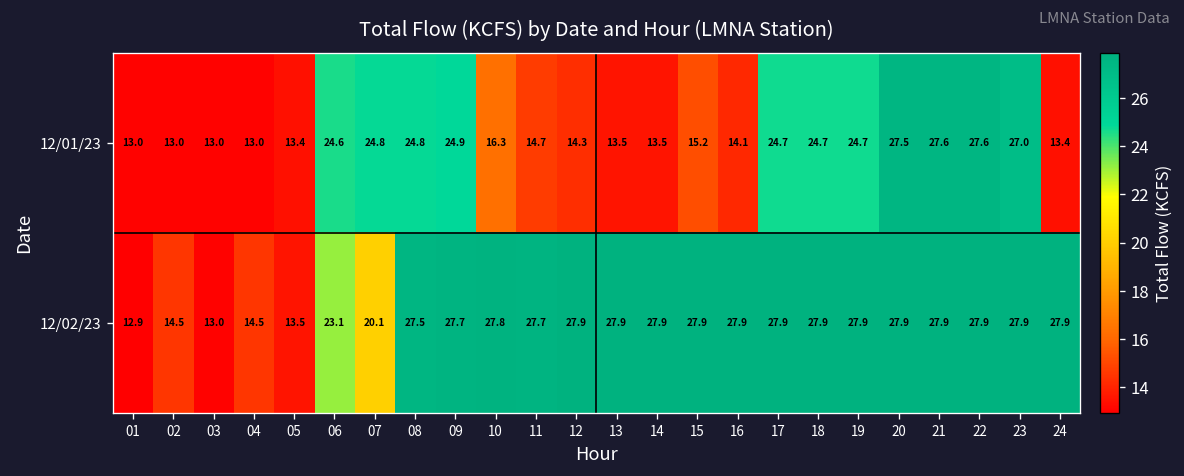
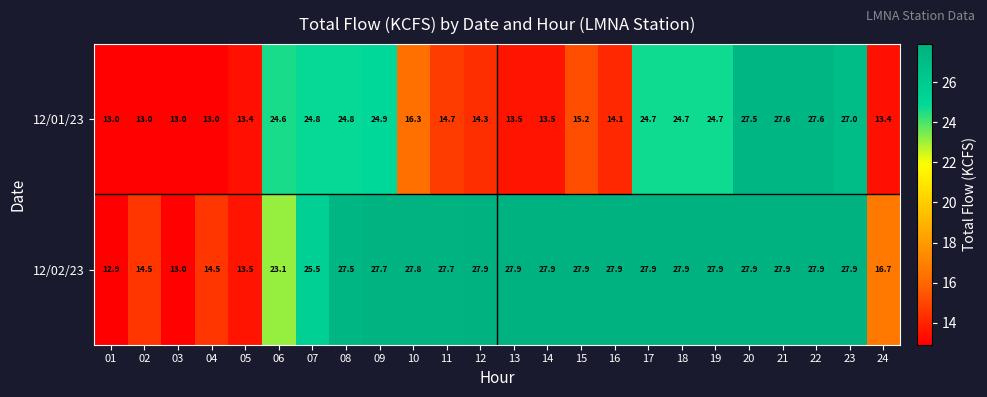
  {
    "12/01/23": {
      "01": 13.0,
      "02": 13.0,
      "03": 13.0,
      "04": 13.0,
      "05": 13.4,
      "06": 24.6,
      "07": 24.8,
      "08": 24.8,
      "09": 24.9,
      "10": 16.3,
      "11": 14.7,
      "12": 14.3,
      "13": 13.5,
      "14": 13.5,
      "15": 15.2,
      "16": 14.1,
      "17": 24.7,
      "18": 24.7,
      "19": 24.7,
      "20": 27.5,
      "21": 27.6,
      "22": 27.6,
      "23": 27.0,
      "24": 13.4
    },
    "12/02/23": {
      "01": 12.9,
      "02": 14.5,
      "03": 13.0,
      "04": 14.5,
      "05": 13.5,
      "06": 23.1,
-     "07": 20.1,
+     "07": 25.5,
      "08": 27.5,
      "09": 27.7,
      "10": 27.8,
      "11": 27.7,
      "12": 27.9,
      "13": 27.9,
      "14": 27.9,
      "15": 27.9,
      "16": 27.9,
      "17": 27.9,
      "18": 27.9,
      "19": 27.9,
      "20": 27.9,
      "21": 27.9,
      "22": 27.9,
      "23": 27.9,
-     "24": 27.9
+     "24": 16.7
    }
  }
